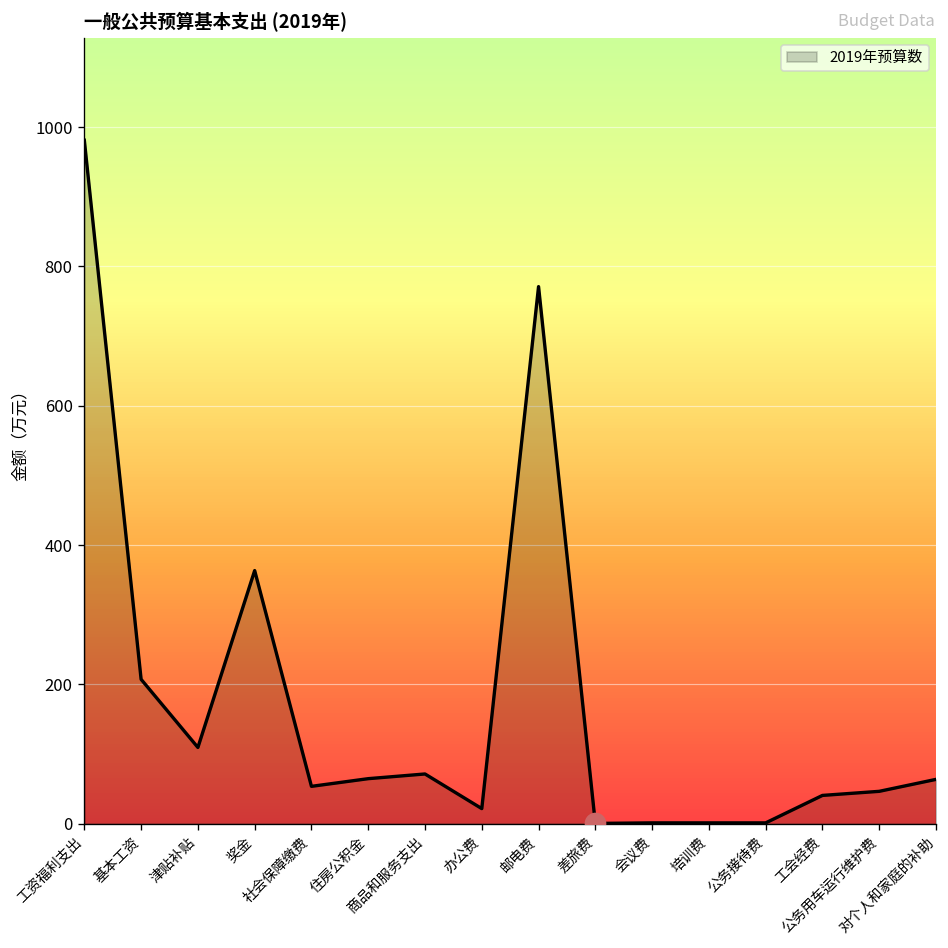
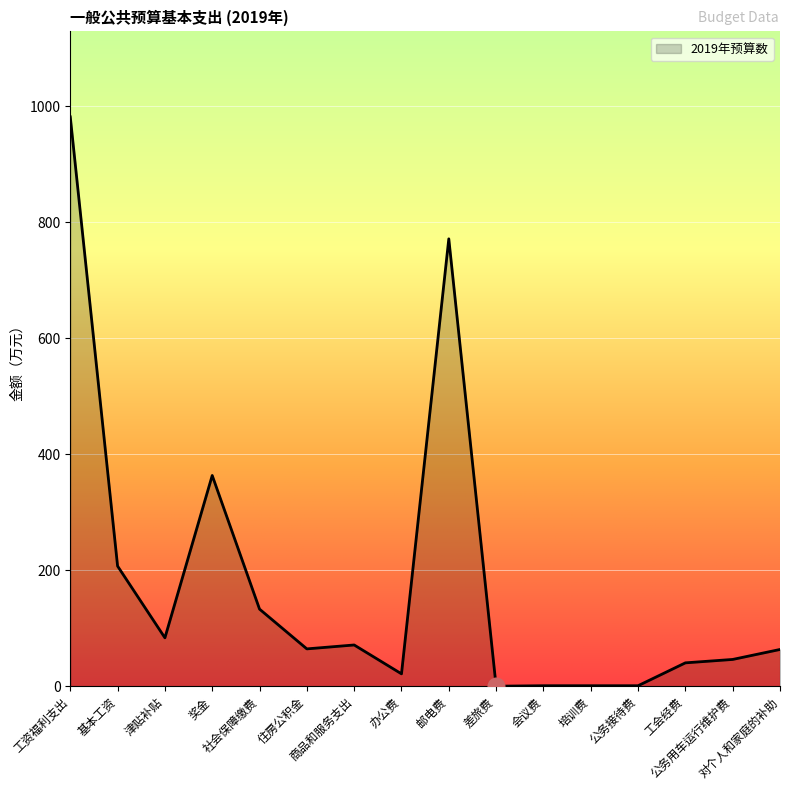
  {
    "2019年预算数": {
      "工资福利支出": 980,
      "基本工资": 210,
-     "津贴补贴": 110,
+     "津贴补贴": 80,
      "奖金": 360,
-     "社会保障缴费": 50,
+     "社会保障缴费": 130,
      "住房公积金": 60,
      "商品和服务支出": 70,
      "办公费": 20,
      "邮电费": 770,
      "会议费": 0,
      "培训费": 0,
      "公务接待费": 0,
      "工会经费": 40,
      "公务用车运行维护费": 50,
      "对个人和家庭的补助": 60
    }
  }
